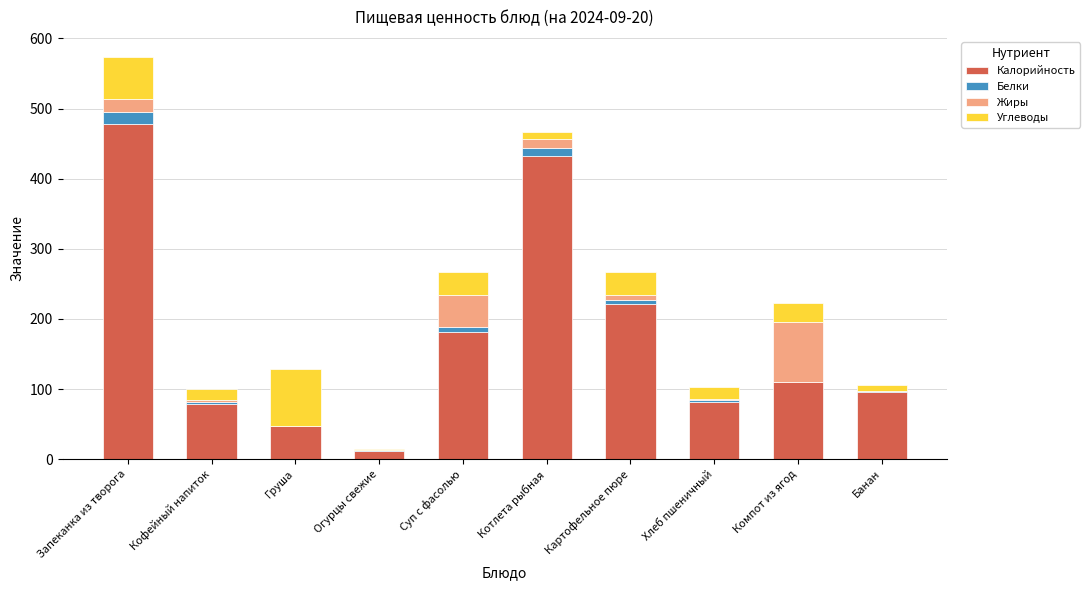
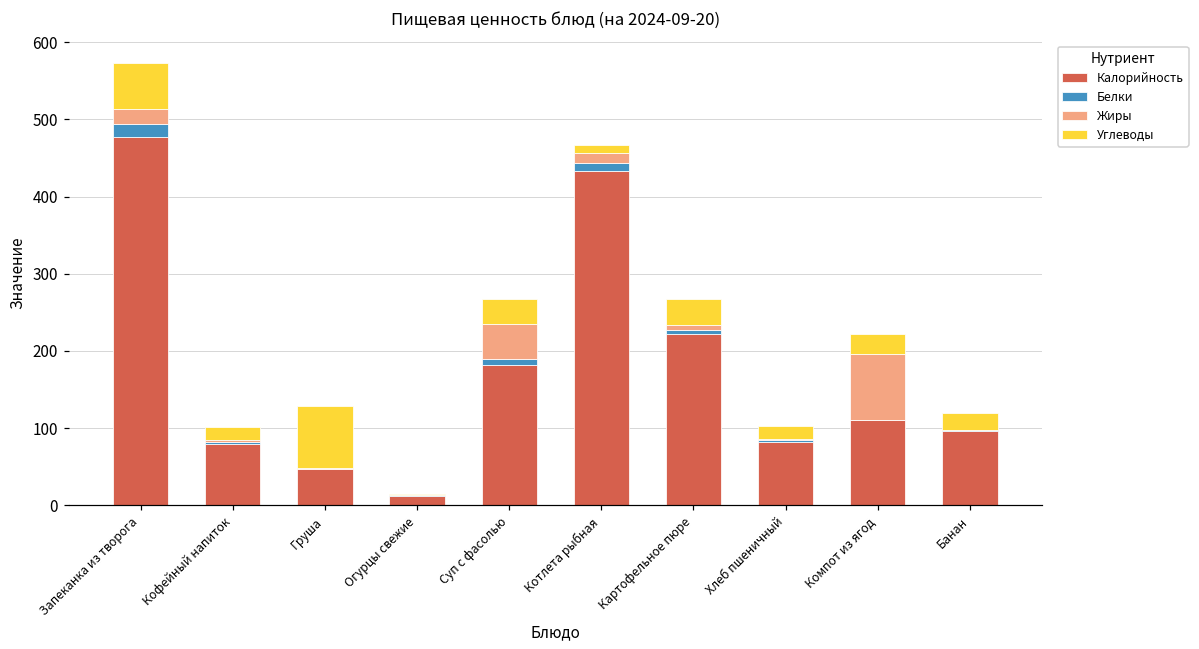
  {
    "Калорийность": {
      "Запеканка из творога": 480,
      "Кофейный напиток": 80,
      "Груша": 50,
      "Огурцы свежие": 10,
      "Суп с фасолью": 180,
      "Котлета рыбная": 430,
      "Картофельное пюре": 220,
      "Хлеб пшеничный": 80,
      "Компот из ягод": 110,
      "Банан": 100
    },
    "Белки": {
      "Запеканка из творога": 20,
      "Суп с фасолью": 10,
      "Котлета рыбная": 10,
      "Картофельное пюре": 0
    },
    "Жиры": {
      "Запеканка из творога": 20,
      "Суп с фасолью": 50,
      "Котлета рыбная": 10,
      "Картофельное пюре": 10,
      "Компот из ягод": 90
    },
    "Углеводы": {
      "Запеканка из творога": 60,
      "Кофейный напиток": 20,
      "Груша": 80,
      "Суп с фасолью": 30,
      "Котлета рыбная": 10,
      "Картофельное пюре": 30,
      "Хлеб пшеничный": 20,
      "Компот из ягод": 30,
-     "Банан": 10
+     "Банан": 20
    }
  }
